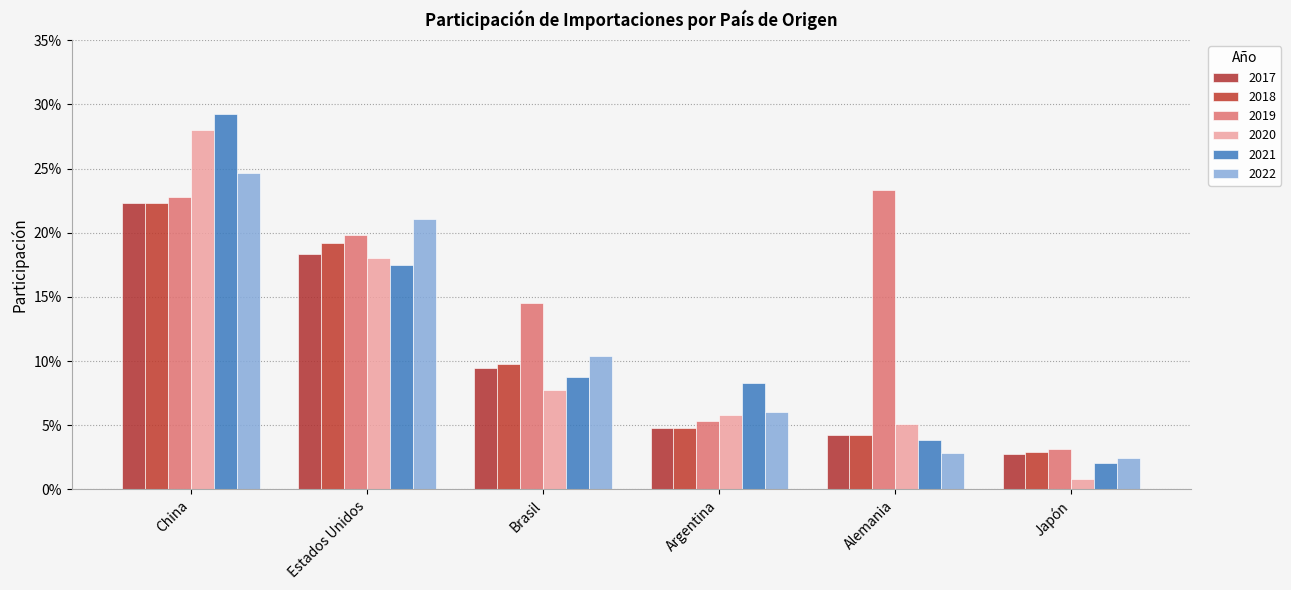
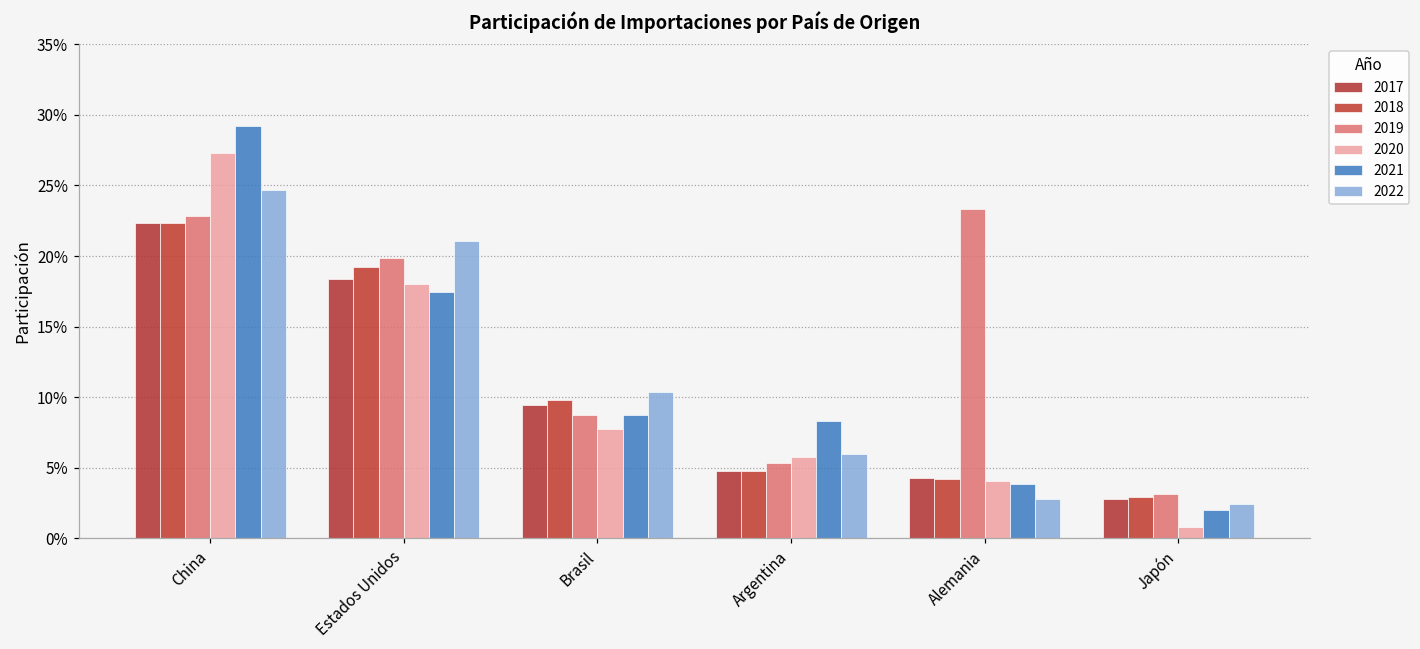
  {
    "2019": {
      "China": "22.8%",
      "Estados Unidos": "19.8%",
-     "Brasil": "14.5%",
+     "Brasil": "8.7%",
      "Argentina": "5.3%",
      "Alemania": "23.3%",
      "Japón": "3.1%"
    },
    "2020": {
-     "China": "28.0%",
+     "China": "27.3%",
      "Estados Unidos": "18.1%",
      "Brasil": "7.7%",
      "Argentina": "5.8%",
-     "Alemania": "5.1%",
+     "Alemania": "4.0%",
      "Japón": "0.8%"
    },
    "2021": {
      "China": "29.2%",
      "Estados Unidos": "17.5%",
      "Brasil": "8.7%",
      "Argentina": "8.3%",
      "Alemania": "3.8%",
      "Japón": "2.0%"
    },
    "2022": {
      "China": "24.6%",
      "Estados Unidos": "21.1%",
      "Brasil": "10.4%",
      "Argentina": "6.0%",
      "Alemania": "2.8%",
      "Japón": "2.5%"
    }
  }
